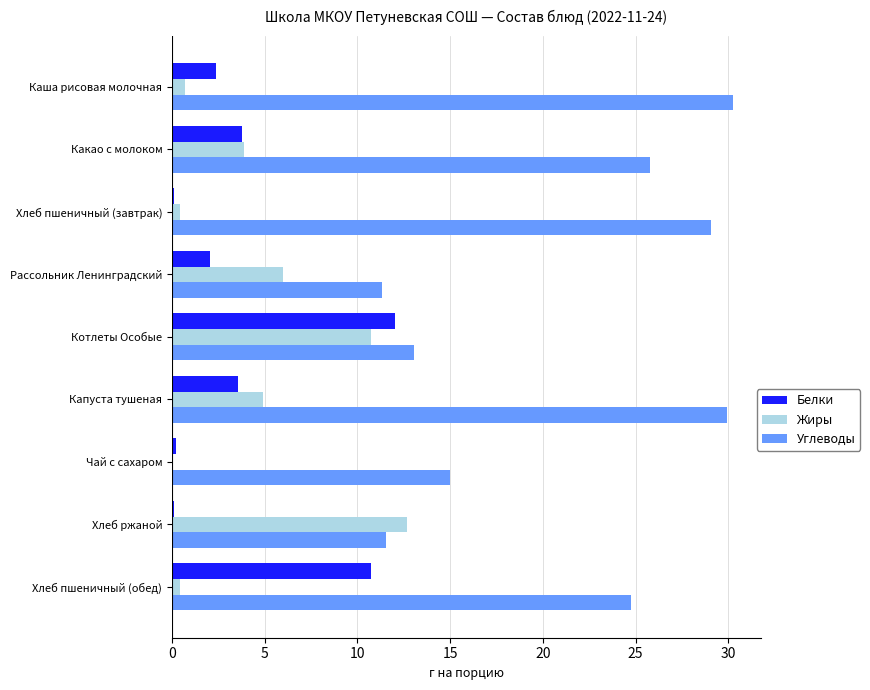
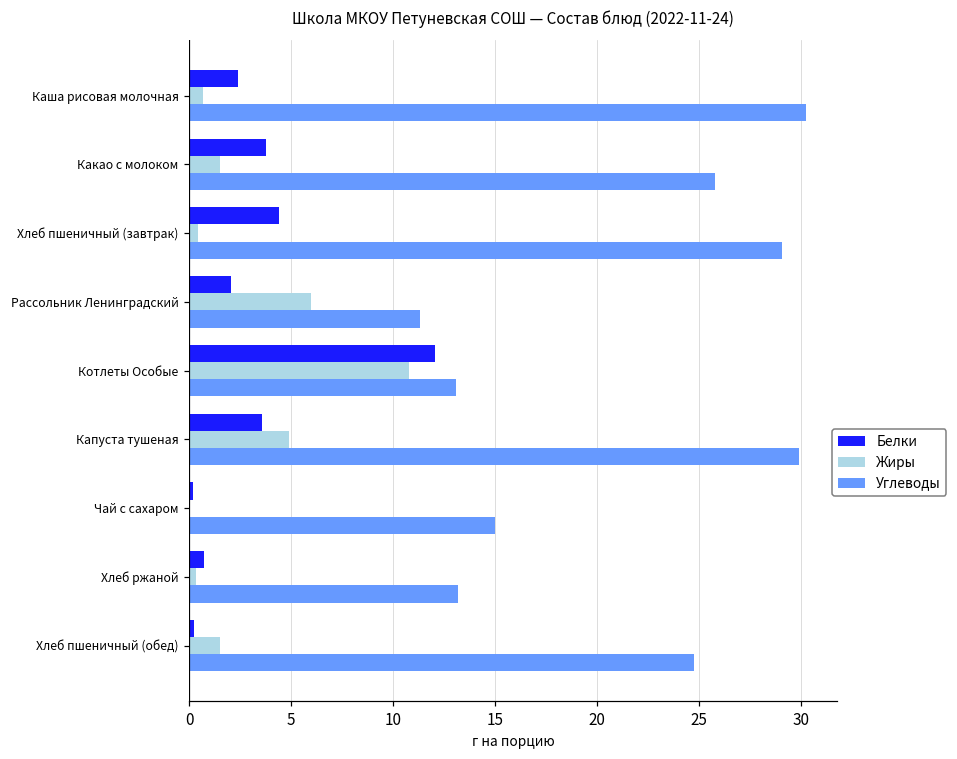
  {
    "Белки": {
      "Каша рисовая молочная": 2.4,
      "Какао с молоком": 3.8,
-     "Хлеб пшеничный (завтрак)": 0.1,
+     "Хлеб пшеничный (завтрак)": 4.4,
      "Рассольник Ленинградский": 2.0,
      "Котлеты Особые": 12.1,
      "Капуста тушеная": 3.6,
      "Чай с сахаром": 0.2,
-     "Хлеб ржаной": 0.1,
-     "Хлеб пшеничный (обед)": 10.7
+     "Хлеб ржаной": 0.7,
+     "Хлеб пшеничный (обед)": 0.2
    },
    "Жиры": {
      "Каша рисовая молочная": 0.7,
-     "Какао с молоком": 3.9,
+     "Какао с молоком": 1.5,
      "Хлеб пшеничный (завтрак)": 0.4,
      "Рассольник Ленинградский": 6.0,
      "Котлеты Особые": 10.8,
      "Капуста тушеная": 4.9,
-     "Хлеб ржаной": 12.7,
-     "Хлеб пшеничный (обед)": 0.4
+     "Хлеб ржаной": 0.3,
+     "Хлеб пшеничный (обед)": 1.5
    },
    "Углеводы": {
      "Каша рисовая молочная": 30.2,
      "Какао с молоком": 25.8,
      "Хлеб пшеничный (завтрак)": 29.1,
      "Рассольник Ленинградский": 11.3,
      "Котлеты Особые": 13.1,
      "Капуста тушеная": 29.9,
      "Чай с сахаром": 15.0,
-     "Хлеб ржаной": 11.6,
+     "Хлеб ржаной": 13.2,
      "Хлеб пшеничный (обед)": 24.8
    }
  }
